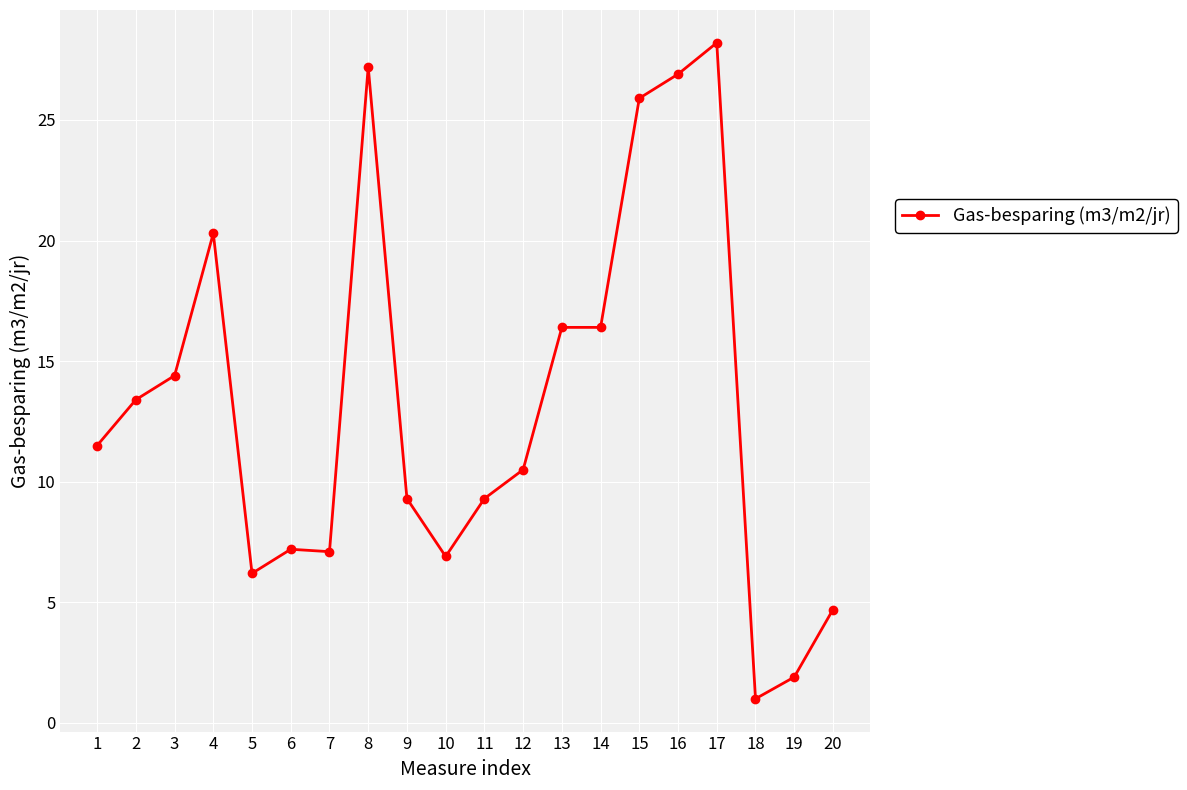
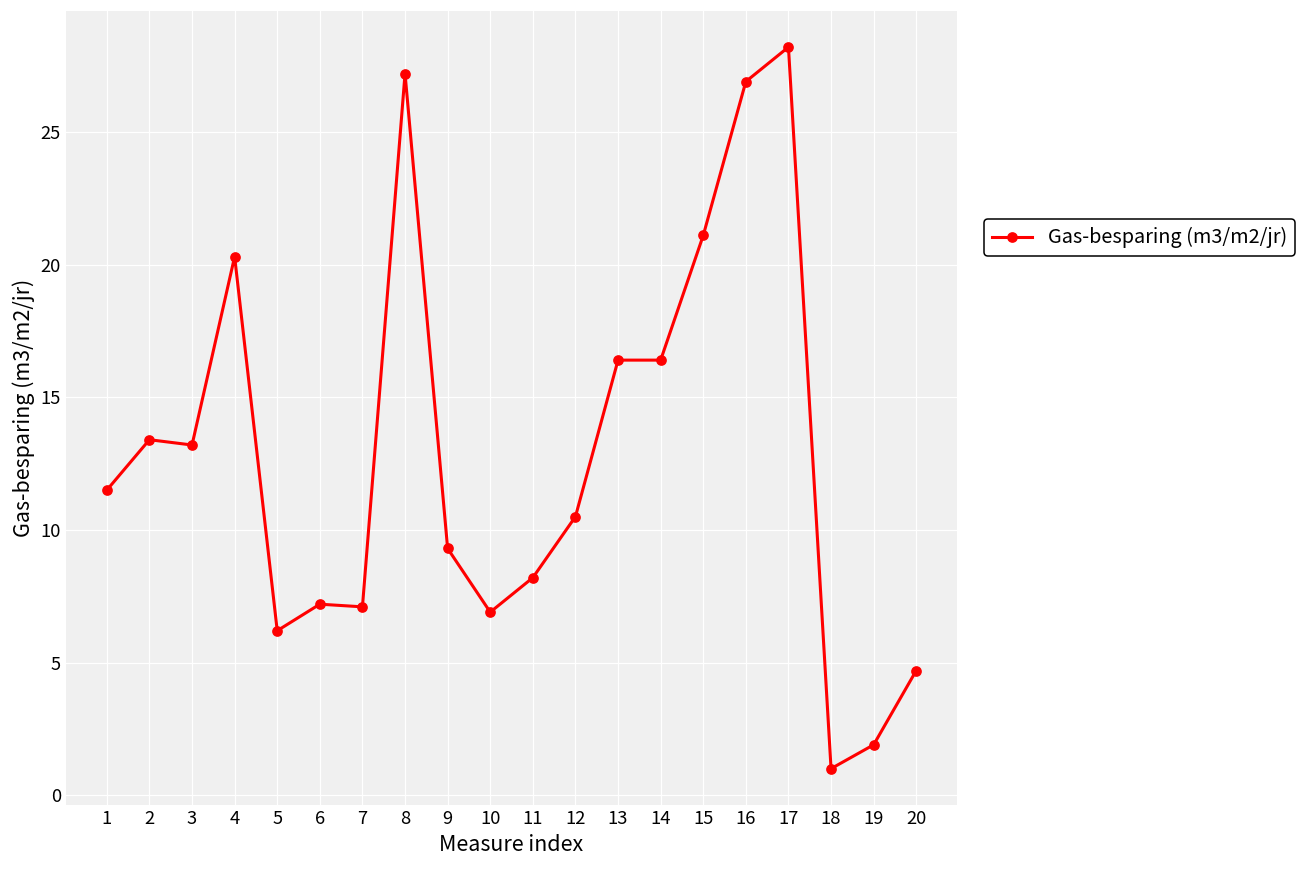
  {
    "1": 11.5,
    "2": 13.4,
-   "3": 14.4,
+   "3": 13.2,
    "4": 20.3,
    "5": 6.2,
    "6": 7.2,
    "7": 7.1,
    "8": 27.2,
    "9": 9.3,
    "10": 6.9,
-   "11": 9.3,
+   "11": 8.2,
    "12": 10.5,
    "13": 16.4,
    "14": 16.4,
-   "15": 25.9,
+   "15": 21.1,
    "16": 26.9,
    "17": 28.2,
    "18": 1.0,
    "19": 1.9,
    "20": 4.7
  }
